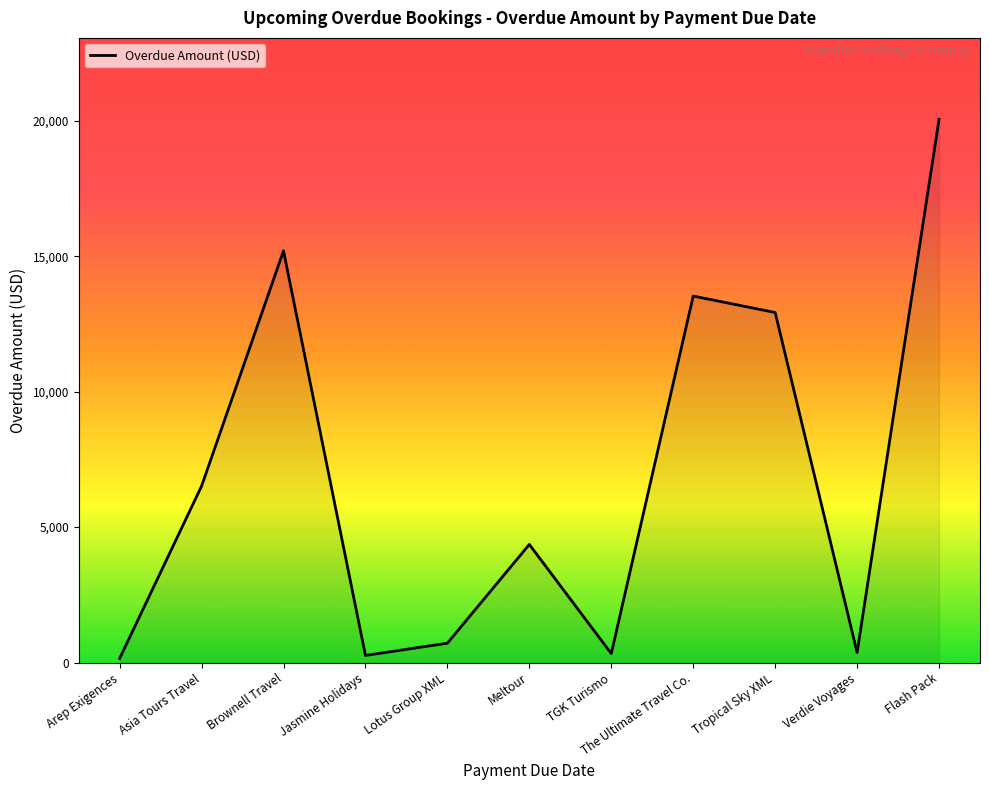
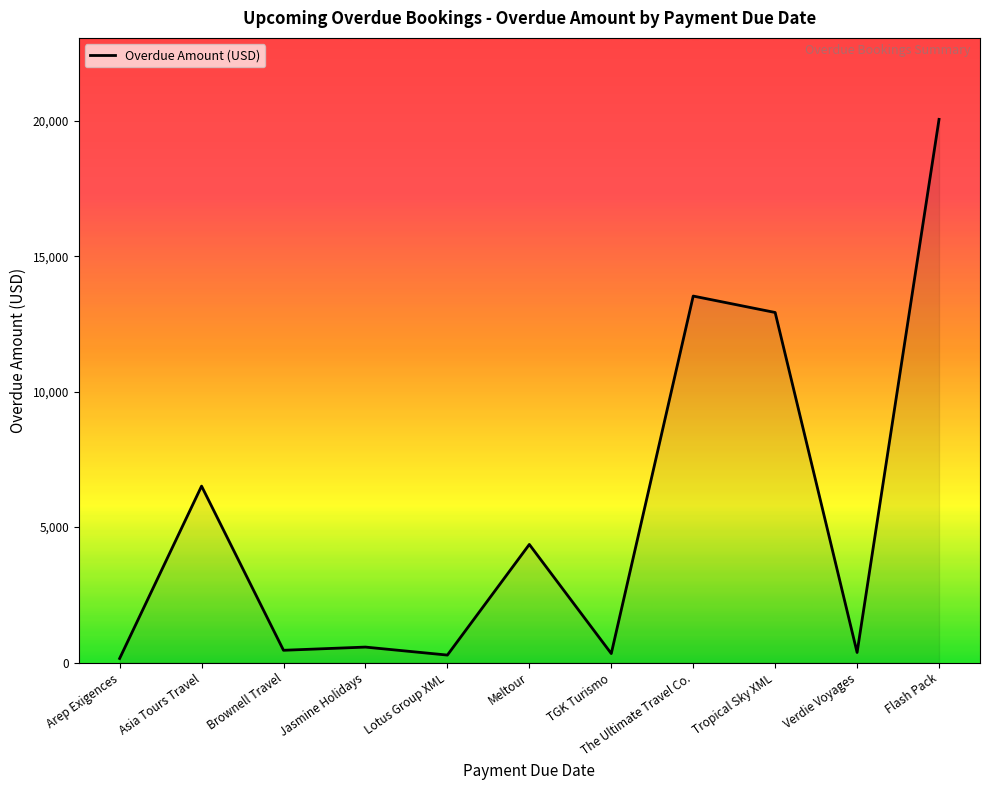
  {
    "Arep Exigences": "200",
    "Asia Tours Travel": "6,500",
-   "Brownell Travel": "15,200",
-   "Jasmine Holidays": "300",
-   "Lotus Group XML": "700",
+   "Brownell Travel": "500",
+   "Jasmine Holidays": "600",
+   "Lotus Group XML": "300",
    "Meltour": "4,400",
    "TGK Turismo": "300",
    "The Ultimate Travel Co.": "13,500",
    "Tropical Sky XML": "12,900",
    "Verdie Voyages": "400",
    "Flash Pack": "20,100"
  }
